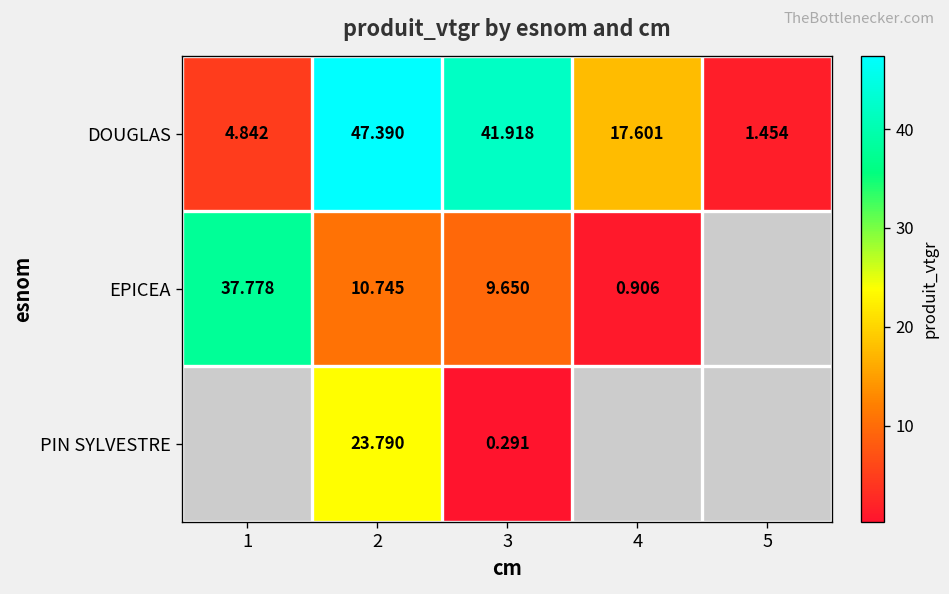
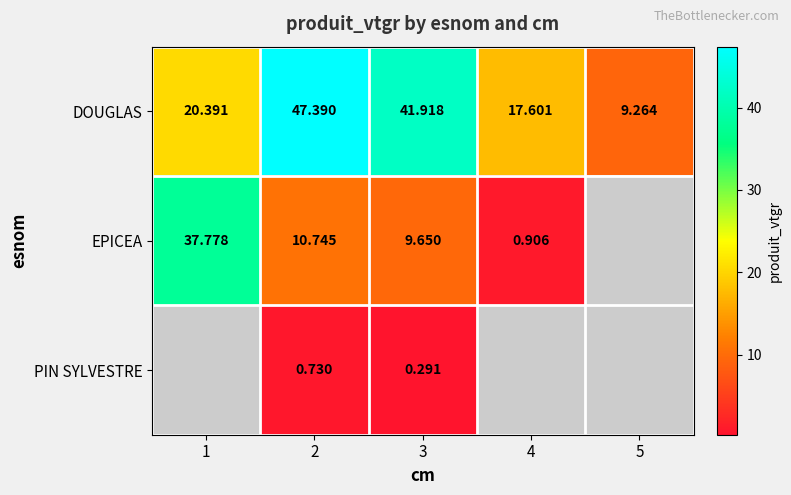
  {
    "DOUGLAS": {
-     "1": 4.842,
+     "1": 20.391,
      "2": 47.390,
      "3": 41.918,
      "4": 17.601,
-     "5": 1.454
+     "5": 9.264
    },
    "EPICEA": {
      "1": 37.778,
      "2": 10.745,
      "3": 9.650,
      "4": 0.906
    },
    "PIN SYLVESTRE": {
-     "2": 23.790,
+     "2": 0.730,
      "3": 0.291
    }
  }
